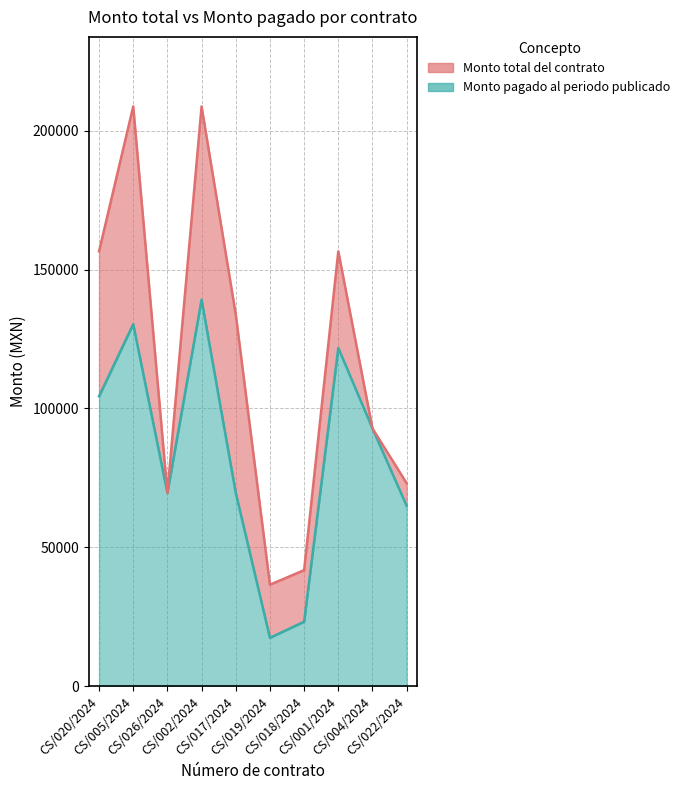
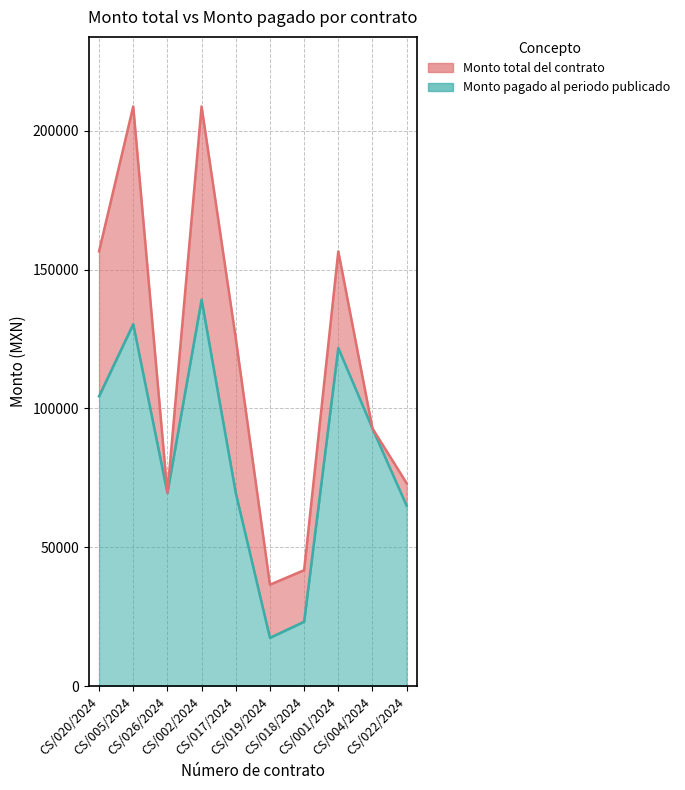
  {
    "Monto pagado al periodo publicado": {
      "CS/020/2024": 104000,
      "CS/005/2024": 130000,
      "CS/002/2024": 139000,
      "CS/017/2024": 70000,
      "CS/019/2024": 17000,
      "CS/018/2024": 23000,
      "CS/001/2024": 122000,
      "CS/022/2024": 65000
    },
    "Monto total del contrato": {
      "CS/020/2024": 157000,
      "CS/005/2024": 209000,
      "CS/002/2024": 209000,
-     "CS/017/2024": 134000,
+     "CS/017/2024": 125000,
      "CS/019/2024": 37000,
      "CS/018/2024": 42000,
      "CS/001/2024": 157000,
      "CS/022/2024": 73000
    }
  }
